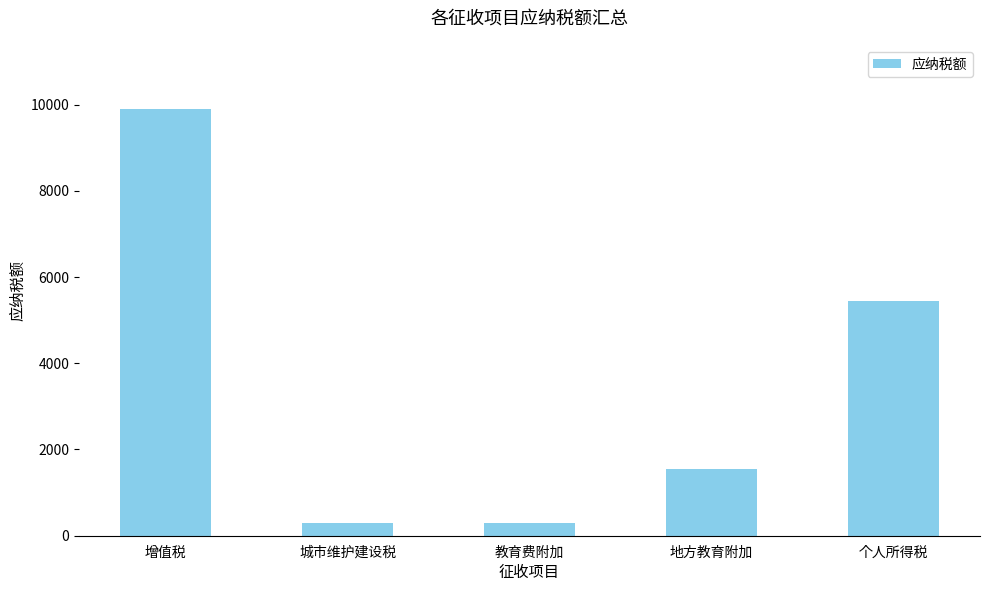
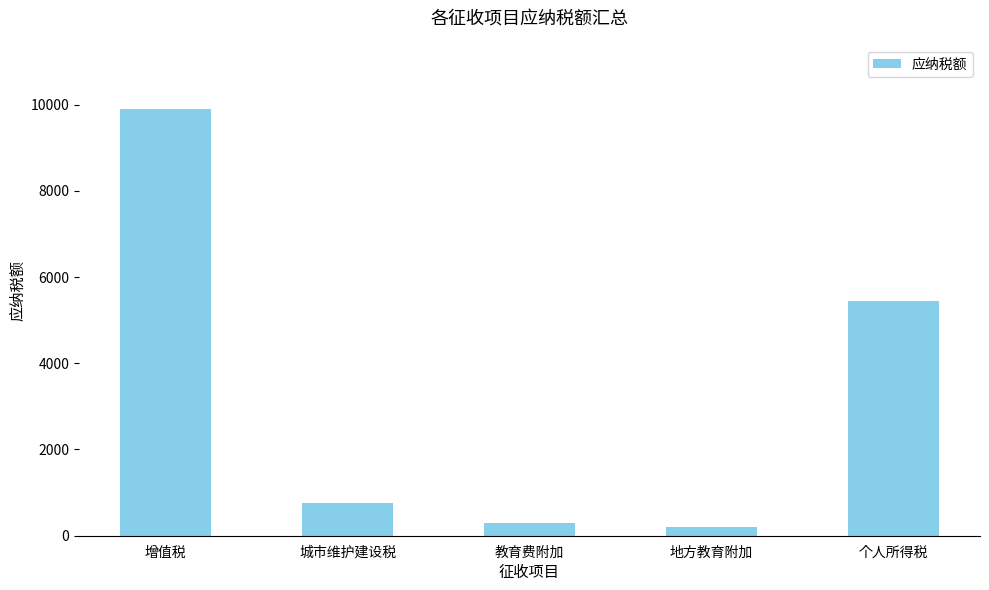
  {
    "增值税": 9900,
-   "城市维护建设税": 300,
+   "城市维护建设税": 800,
    "教育费附加": 300,
-   "地方教育附加": 1500,
+   "地方教育附加": 200,
    "个人所得税": 5400
  }
